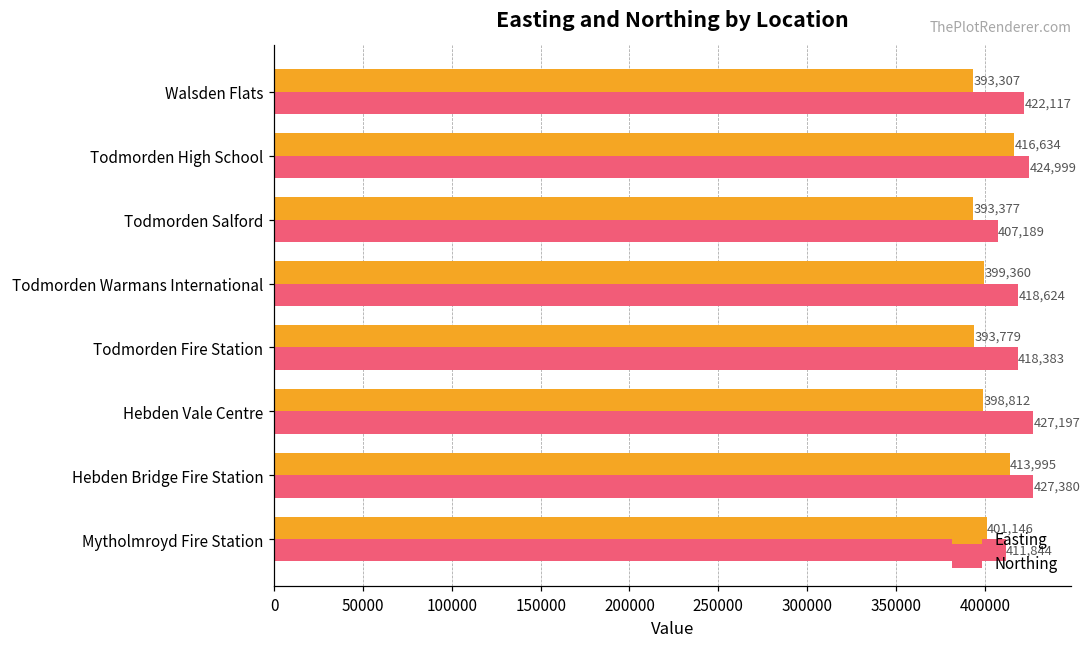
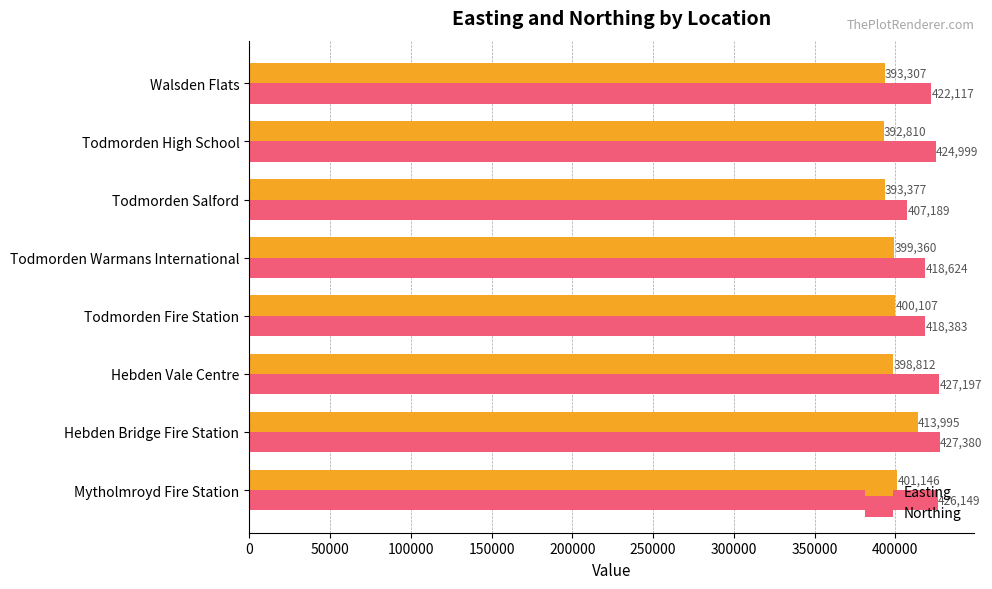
  {
    "Easting": {
      "Walsden Flats": "393,307",
-     "Todmorden High School": "416,634",
+     "Todmorden High School": "392,810",
      "Todmorden Salford": "393,377",
      "Todmorden Warmans International": "399,360",
-     "Todmorden Fire Station": "393,779",
+     "Todmorden Fire Station": "400,107",
      "Hebden Vale Centre": "398,812",
      "Hebden Bridge Fire Station": "413,995",
      "Mytholmroyd Fire Station": "401,146"
    },
    "Northing": {
      "Walsden Flats": "422,117",
      "Todmorden High School": "424,999",
      "Todmorden Salford": "407,189",
      "Todmorden Warmans International": "418,624",
      "Todmorden Fire Station": "418,383",
      "Hebden Vale Centre": "427,197",
      "Hebden Bridge Fire Station": "427,380",
-     "Mytholmroyd Fire Station": "411,844"
+     "Mytholmroyd Fire Station": "426,149"
    }
  }
